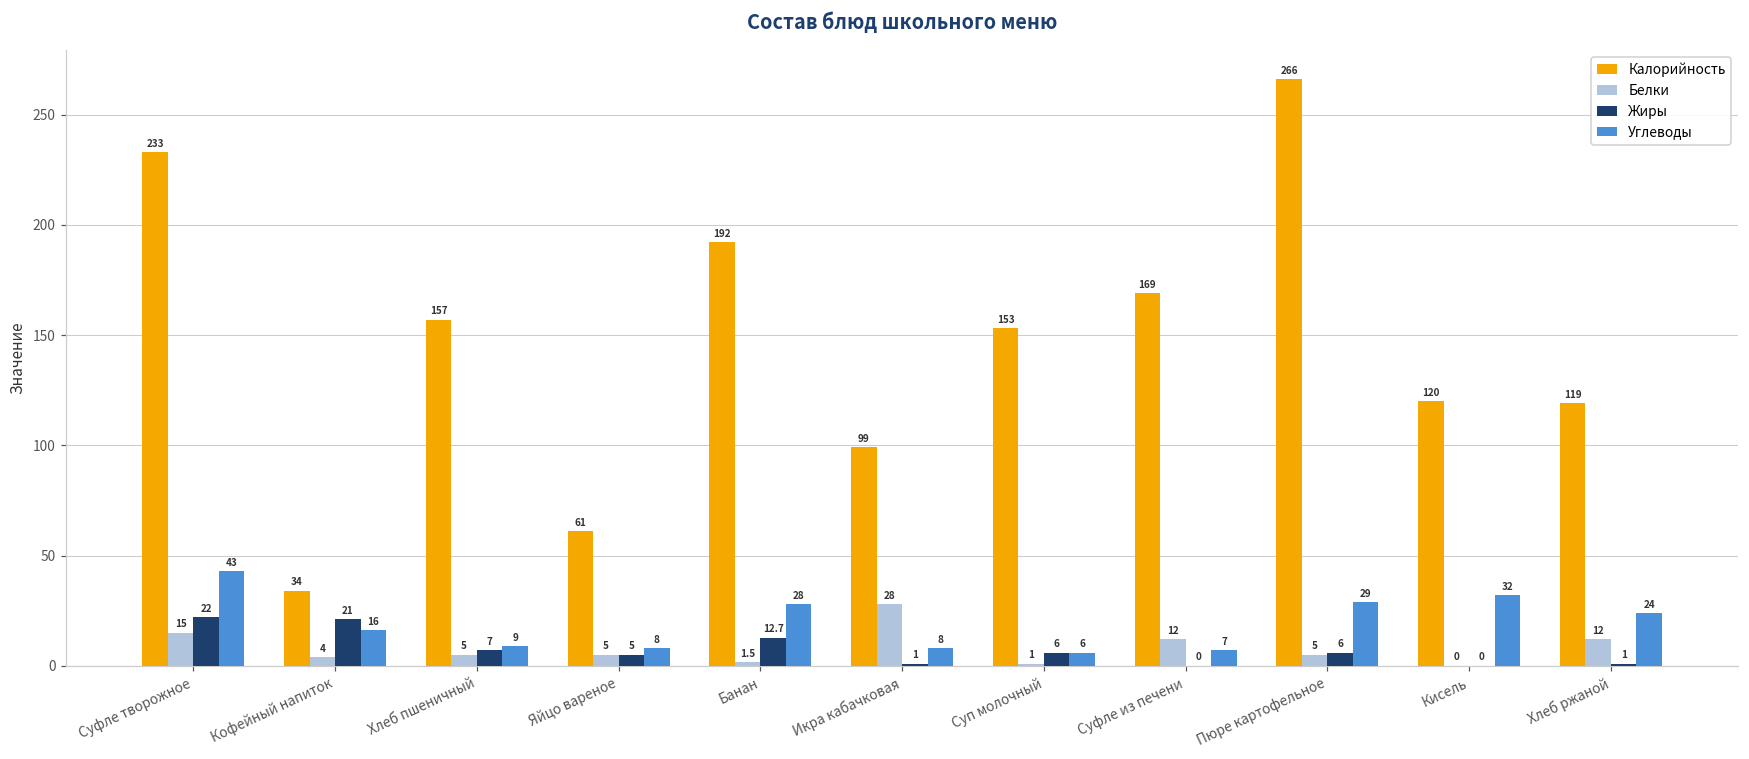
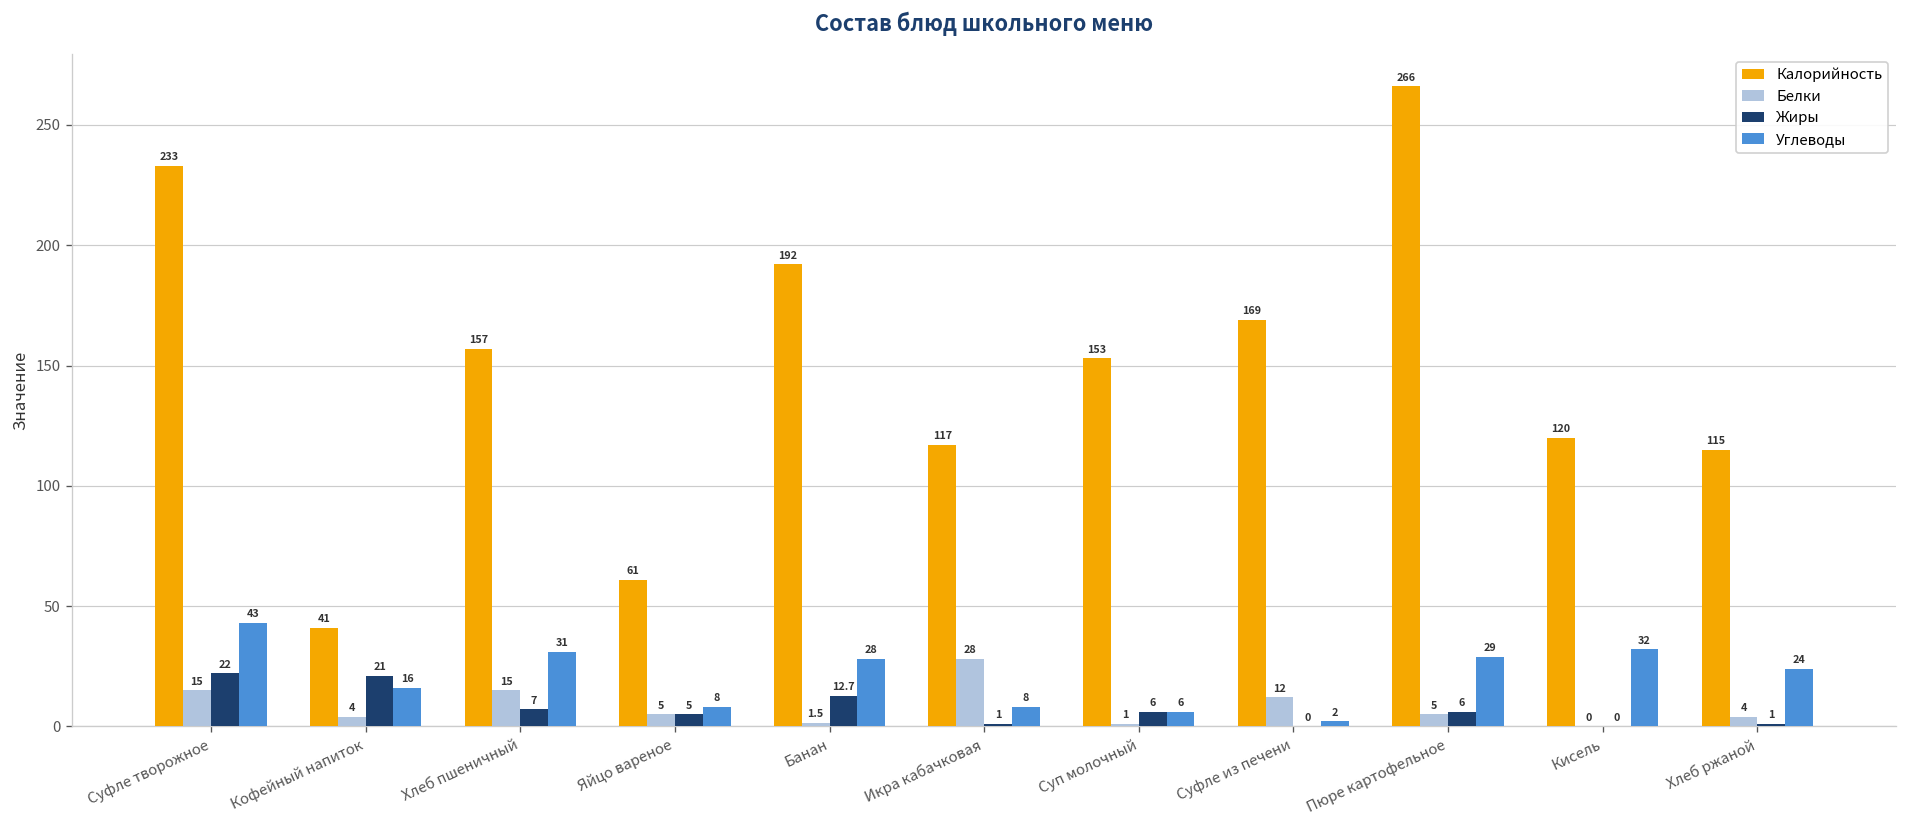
  {
    "Калорийность": {
      "Суфле творожное": 233,
-     "Кофейный напиток": 34,
+     "Кофейный напиток": 41,
      "Хлеб пшеничный": 157,
      "Яйцо вареное": 61,
      "Банан": 192,
-     "Икра кабачковая": 99,
+     "Икра кабачковая": 117,
      "Суп молочный": 153,
      "Суфле из печени": 169,
      "Пюре картофельное": 266,
      "Кисель": 120,
-     "Хлеб ржаной": 119
+     "Хлеб ржаной": 115
    },
    "Белки": {
      "Суфле творожное": 15,
      "Кофейный напиток": 4,
-     "Хлеб пшеничный": 5,
+     "Хлеб пшеничный": 15,
      "Яйцо вареное": 5,
      "Банан": 1.5,
      "Икра кабачковая": 28,
      "Суп молочный": 1,
      "Суфле из печени": 12,
      "Пюре картофельное": 5,
      "Кисель": 0,
-     "Хлеб ржаной": 12
+     "Хлеб ржаной": 4
    },
    "Жиры": {
      "Суфле творожное": 22,
      "Кофейный напиток": 21,
      "Хлеб пшеничный": 7,
      "Яйцо вареное": 5,
      "Банан": 12.7,
      "Икра кабачковая": 1,
      "Суп молочный": 6,
      "Суфле из печени": 0,
      "Пюре картофельное": 6,
      "Кисель": 0,
      "Хлеб ржаной": 1
    },
    "Углеводы": {
      "Суфле творожное": 43,
      "Кофейный напиток": 16,
-     "Хлеб пшеничный": 9,
+     "Хлеб пшеничный": 31,
      "Яйцо вареное": 8,
      "Банан": 28,
      "Икра кабачковая": 8,
      "Суп молочный": 6,
-     "Суфле из печени": 7,
+     "Суфле из печени": 2,
      "Пюре картофельное": 29,
      "Кисель": 32,
      "Хлеб ржаной": 24
    }
  }
